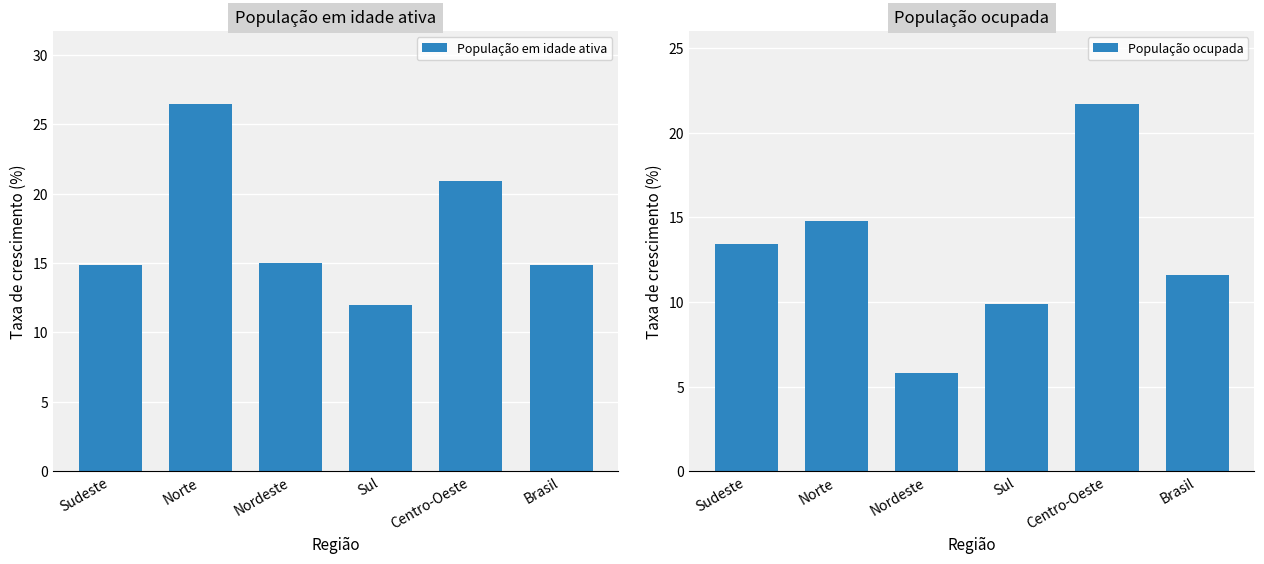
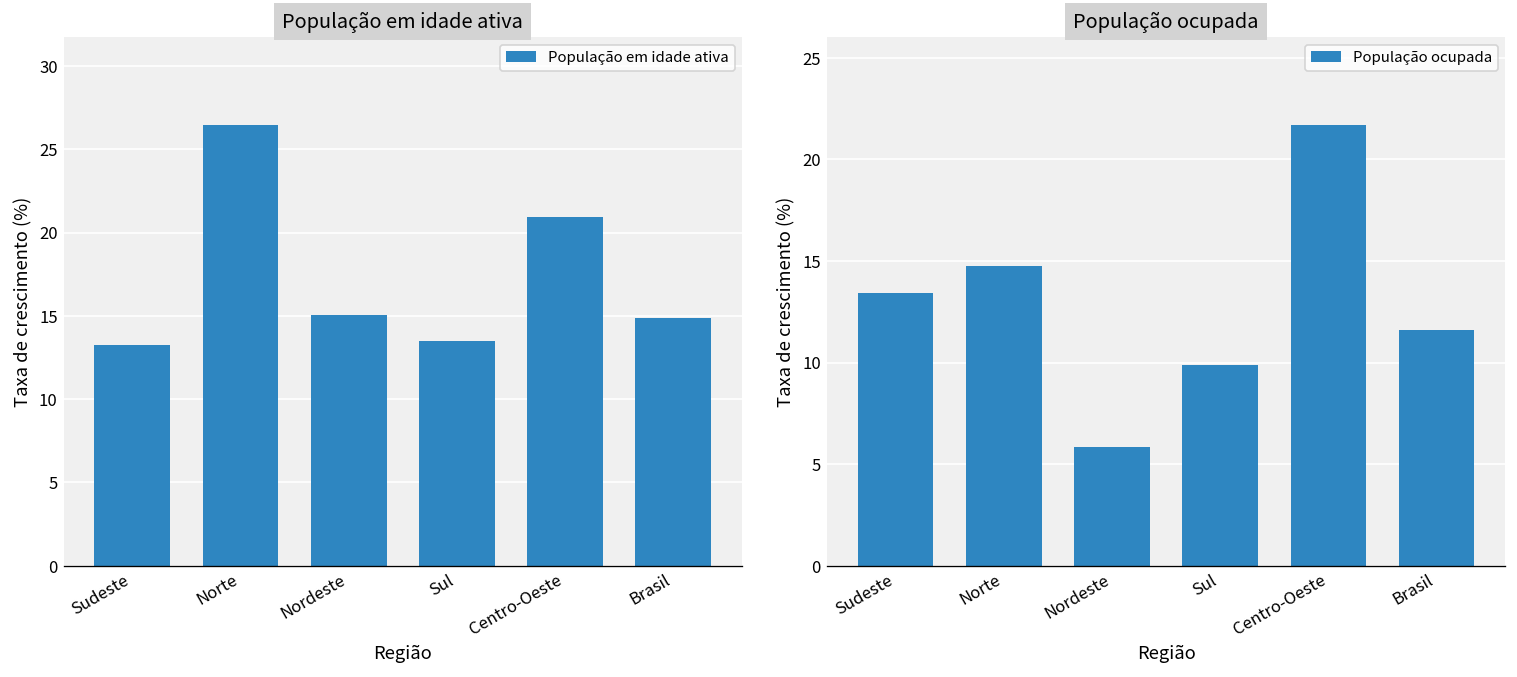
  {
    "População em idade ativa": {
-     "Sudeste": 14.9,
+     "Sudeste": 13.3,
      "Norte": 26.4,
      "Nordeste": 15.0,
-     "Sul": 11.9,
+     "Sul": 13.5,
      "Centro-Oeste": 20.9,
      "Brasil": 14.9
    },
    "População ocupada": {
      "Sudeste": 13.4,
      "Norte": 14.8,
      "Nordeste": 5.8,
      "Sul": 9.9,
      "Centro-Oeste": 21.7,
      "Brasil": 11.6
    }
  }
